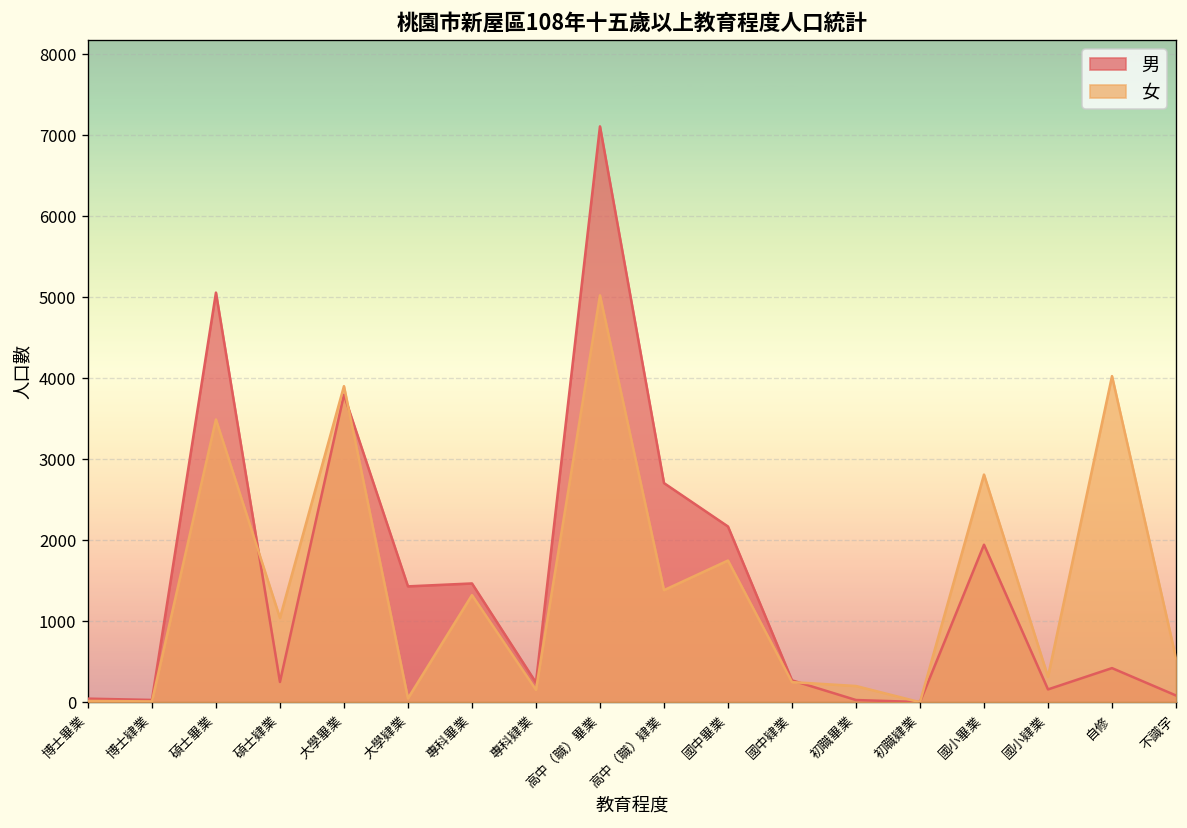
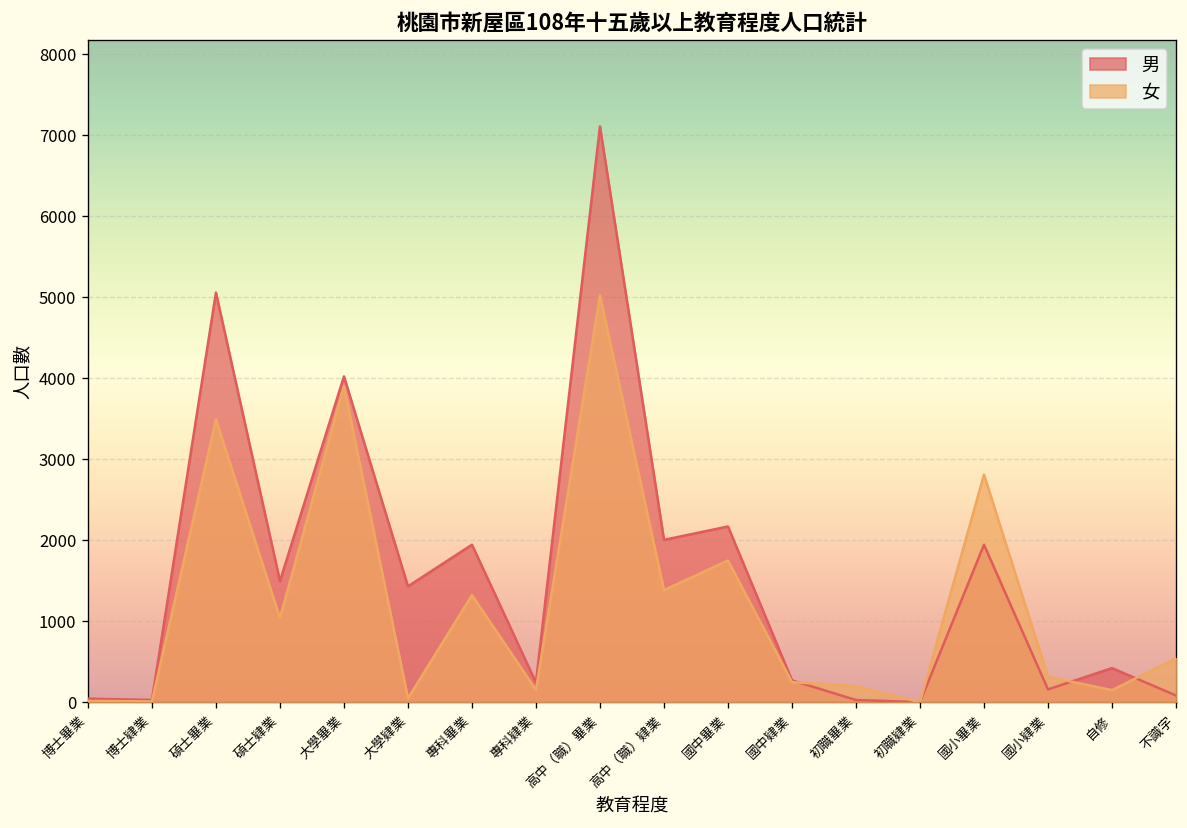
  {
    "男": {
      "碩士畢業": 5100,
-     "碩士肄業": 300,
-     "大學畢業": 3800,
+     "碩士肄業": 1500,
+     "大學畢業": 4000,
      "大學肄業": 1400,
-     "專科畢業": 1500,
+     "專科畢業": 1900,
      "專科肄業": 200,
      "高中（職）畢業": 7100,
-     "高中（職）肄業": 2700,
+     "高中（職）肄業": 2000,
      "國中畢業": 2200,
      "初職畢業": 0,
      "國小畢業": 1900,
      "國小肄業": 200,
      "自修": 400,
      "不識字": 100
    },
    "女": {
      "碩士畢業": 3500,
      "碩士肄業": 1000,
      "大學畢業": 3900,
      "大學肄業": 0,
      "專科畢業": 1300,
      "專科肄業": 200,
      "高中（職）畢業": 5000,
      "高中（職）肄業": 1400,
      "國中畢業": 1700,
      "初職畢業": 200,
      "國小畢業": 2800,
      "國小肄業": 300,
-     "自修": 4000,
+     "自修": 100,
      "不識字": 500
    }
  }
